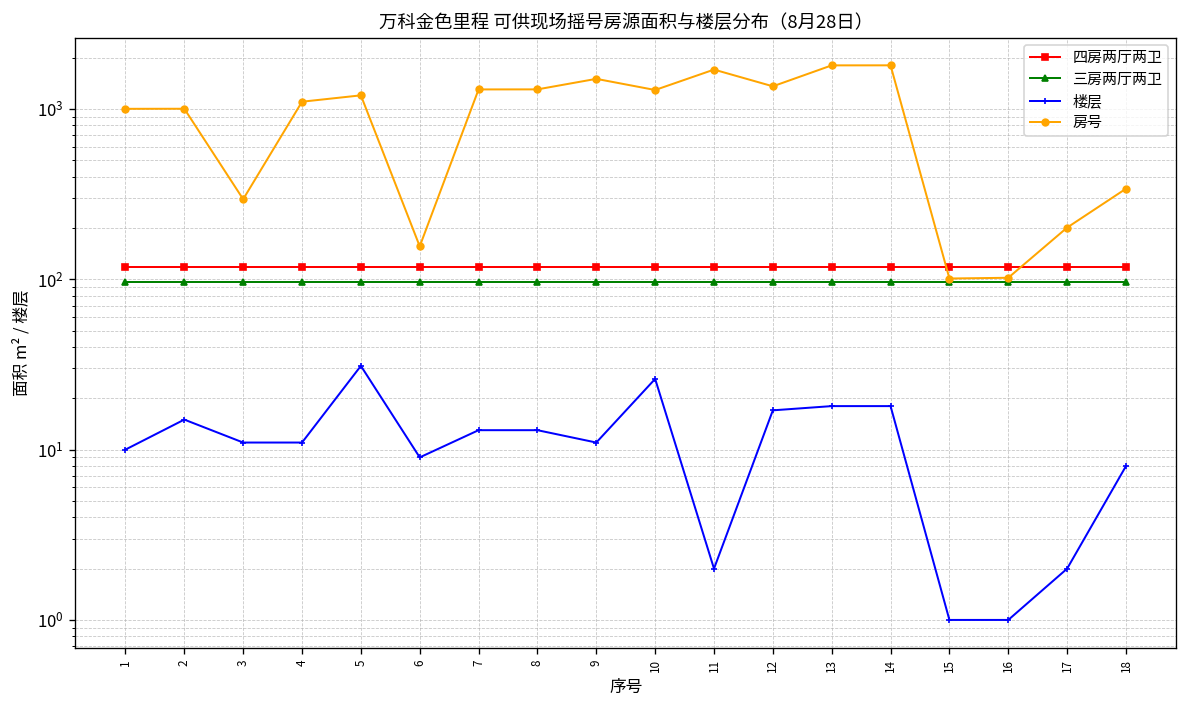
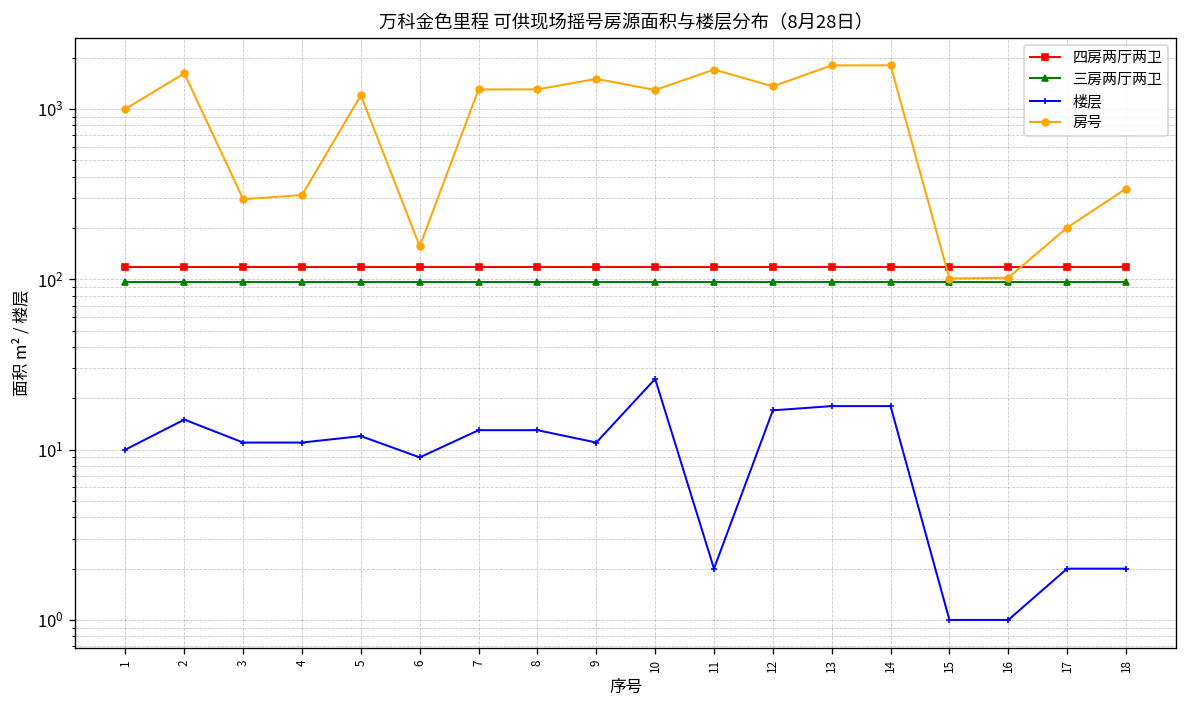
  {
    "四房两厅两卫": {
      "1": 120,
      "2": 120,
      "3": 120,
      "4": 120,
      "5": 120,
      "6": 120,
      "7": 120,
      "8": 120,
      "9": 120,
      "10": 120,
      "11": 120,
      "12": 120,
      "13": 120,
      "14": 120,
      "15": 120,
      "16": 120,
      "17": 120,
      "18": 120
    },
    "三房两厅两卫": {
      "1": 100,
      "2": 100,
      "3": 100,
      "4": 100,
      "5": 100,
      "6": 100,
      "7": 100,
      "8": 100,
      "9": 100,
      "10": 100,
      "11": 100,
      "12": 100,
      "13": 100,
      "14": 100,
      "15": 100,
      "16": 100,
      "17": 100,
      "18": 100
    },
    "楼层": {
      "1": 10,
      "2": 15,
      "3": 11,
      "4": 11,
-     "5": 31,
+     "5": 12,
      "6": 9,
      "7": 13,
      "8": 13,
      "9": 11,
      "10": 26,
      "11": 2,
      "12": 17,
      "13": 18,
      "14": 18,
      "15": 1,
      "16": 1,
      "17": 2,
-     "18": 8
+     "18": 2
    },
    "房号": {
      "1": 1000,
-     "2": 1000,
+     "2": 1600,
      "3": 300,
-     "4": 1100,
+     "4": 310,
      "5": 1200,
      "6": 160,
      "7": 1300,
      "8": 1300,
      "9": 1500,
      "10": 1300,
      "11": 1700,
      "12": 1400,
      "13": 1800,
      "14": 1800,
      "15": 100,
      "16": 100,
      "17": 200,
      "18": 340
    }
  }
